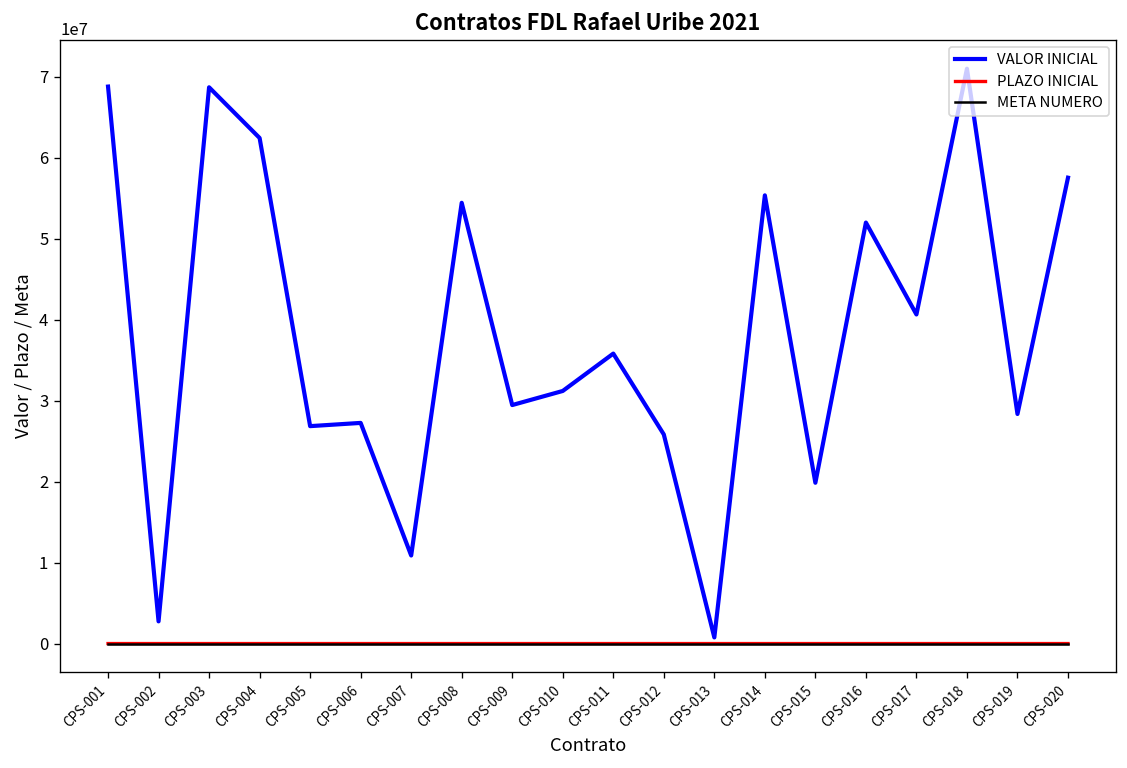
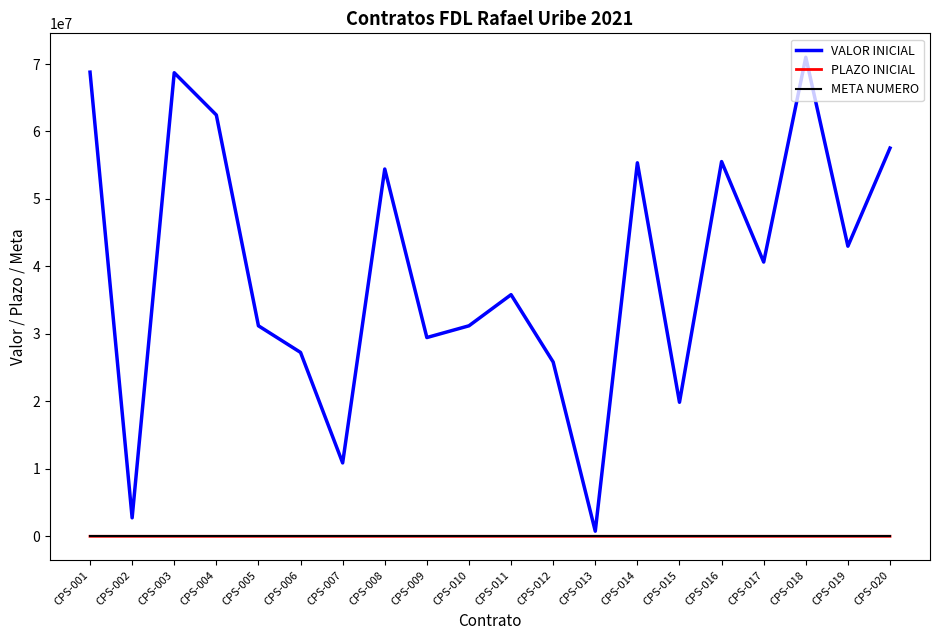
  {
    "VALOR INICIAL": {
      "CPS-001": 69000000,
      "CPS-002": 3000000,
      "CPS-003": 69000000,
      "CPS-004": 62000000,
-     "CPS-005": 27000000,
+     "CPS-005": 31000000,
      "CPS-006": 27000000,
      "CPS-007": 11000000,
      "CPS-008": 54000000,
      "CPS-009": 29000000,
      "CPS-010": 31000000,
      "CPS-011": 36000000,
      "CPS-012": 26000000,
      "CPS-013": 1000000,
      "CPS-014": 55000000,
      "CPS-015": 20000000,
-     "CPS-016": 52000000,
+     "CPS-016": 56000000,
      "CPS-017": 41000000,
-     "CPS-019": 28000000,
+     "CPS-019": 43000000,
      "CPS-020": 58000000
    },
    "META NUMERO": {
      "CPS-001": 0,
      "CPS-002": 0,
      "CPS-003": 0,
      "CPS-004": 0,
      "CPS-005": 0,
      "CPS-006": 0,
      "CPS-007": 0,
      "CPS-008": 0,
      "CPS-009": 0,
      "CPS-010": 0,
      "CPS-011": 0,
      "CPS-012": 0,
      "CPS-013": 0,
      "CPS-014": 0,
      "CPS-015": 0,
      "CPS-016": 0,
      "CPS-017": 0,
      "CPS-018": 0,
      "CPS-019": 0,
      "CPS-020": 0
    }
  }
